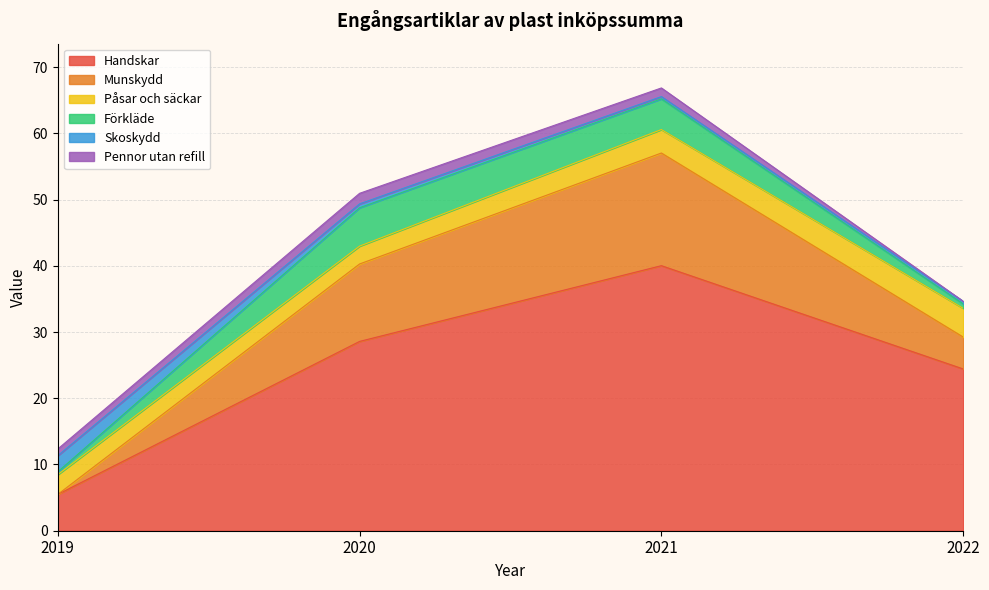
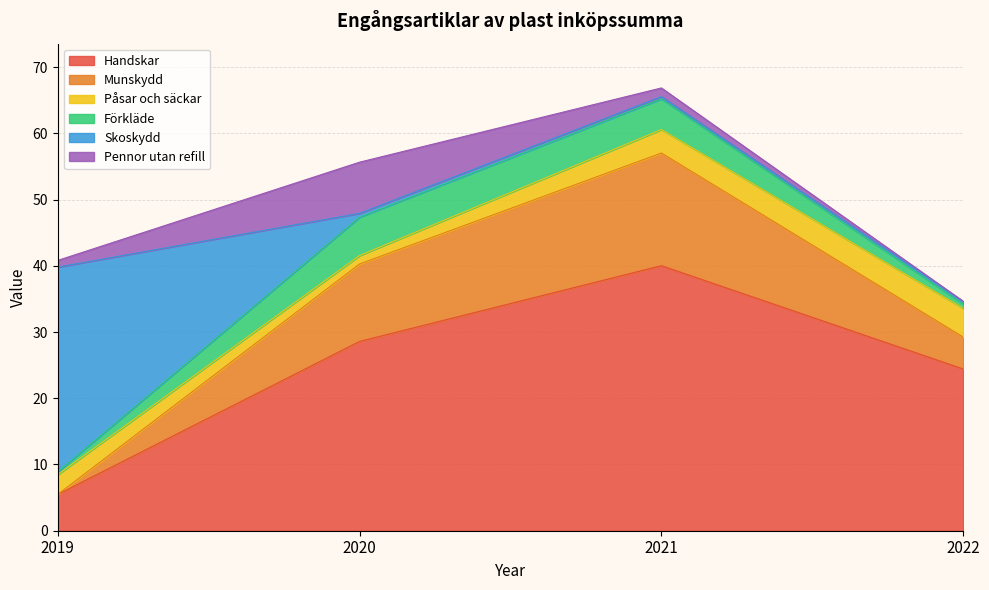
  {
    "Påsar och säckar": {
      "2019": 3,
-     "2020": 3,
+     "2020": 1,
      "2021": 4,
      "2022": 4
    },
    "Förkläde": {
      "2019": 0,
      "2020": 6,
      "2022": 1
    },
    "Skoskydd": {
-     "2019": 2,
+     "2019": 31,
      "2020": 1
    },
    "Pennor utan refill": {
      "2019": 1,
-     "2020": 2,
+     "2020": 8,
      "2021": 1
    }
  }
